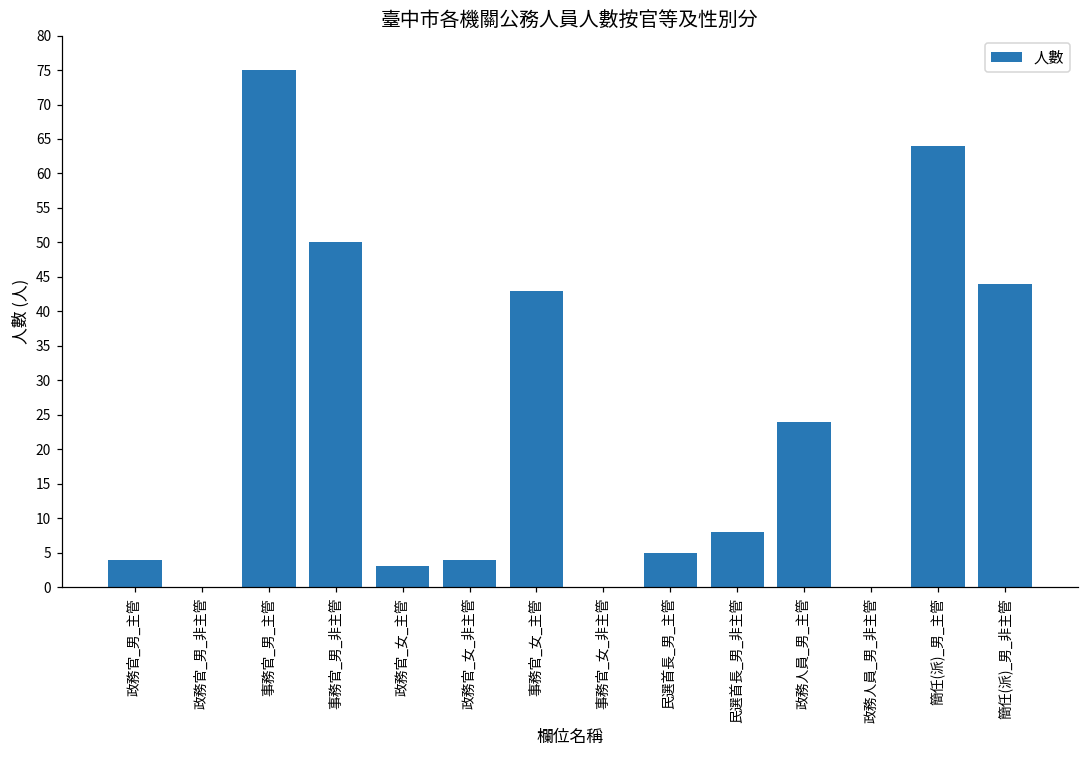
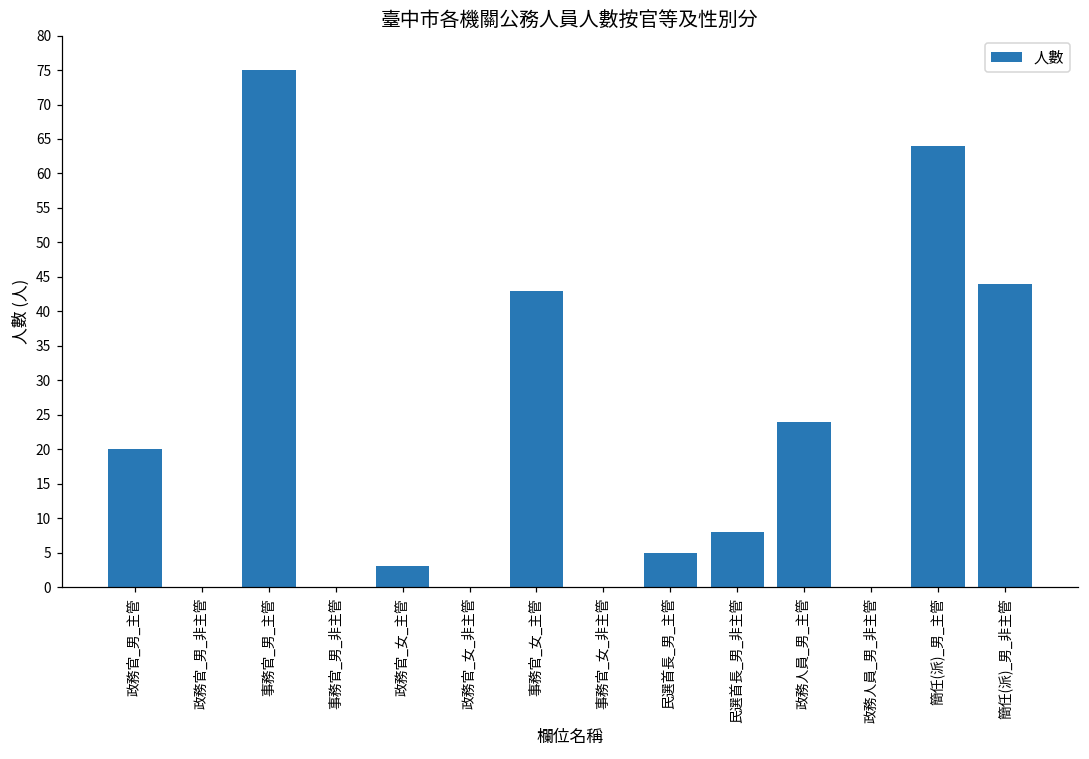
  {
-   "政務官_男_主管": 4,
+   "政務官_男_主管": 20,
    "政務官_男_非主管": 0,
    "事務官_男_主管": 75,
-   "事務官_男_非主管": 50,
+   "事務官_男_非主管": 0,
    "政務官_女_主管": 3,
-   "政務官_女_非主管": 4,
+   "政務官_女_非主管": 0,
    "事務官_女_主管": 43,
    "事務官_女_非主管": 0,
    "民選首長_男_主管": 5,
    "民選首長_男_非主管": 8,
    "政務人員_男_主管": 24,
    "政務人員_男_非主管": 0,
    "簡任(派)_男_主管": 64,
    "簡任(派)_男_非主管": 44
  }
